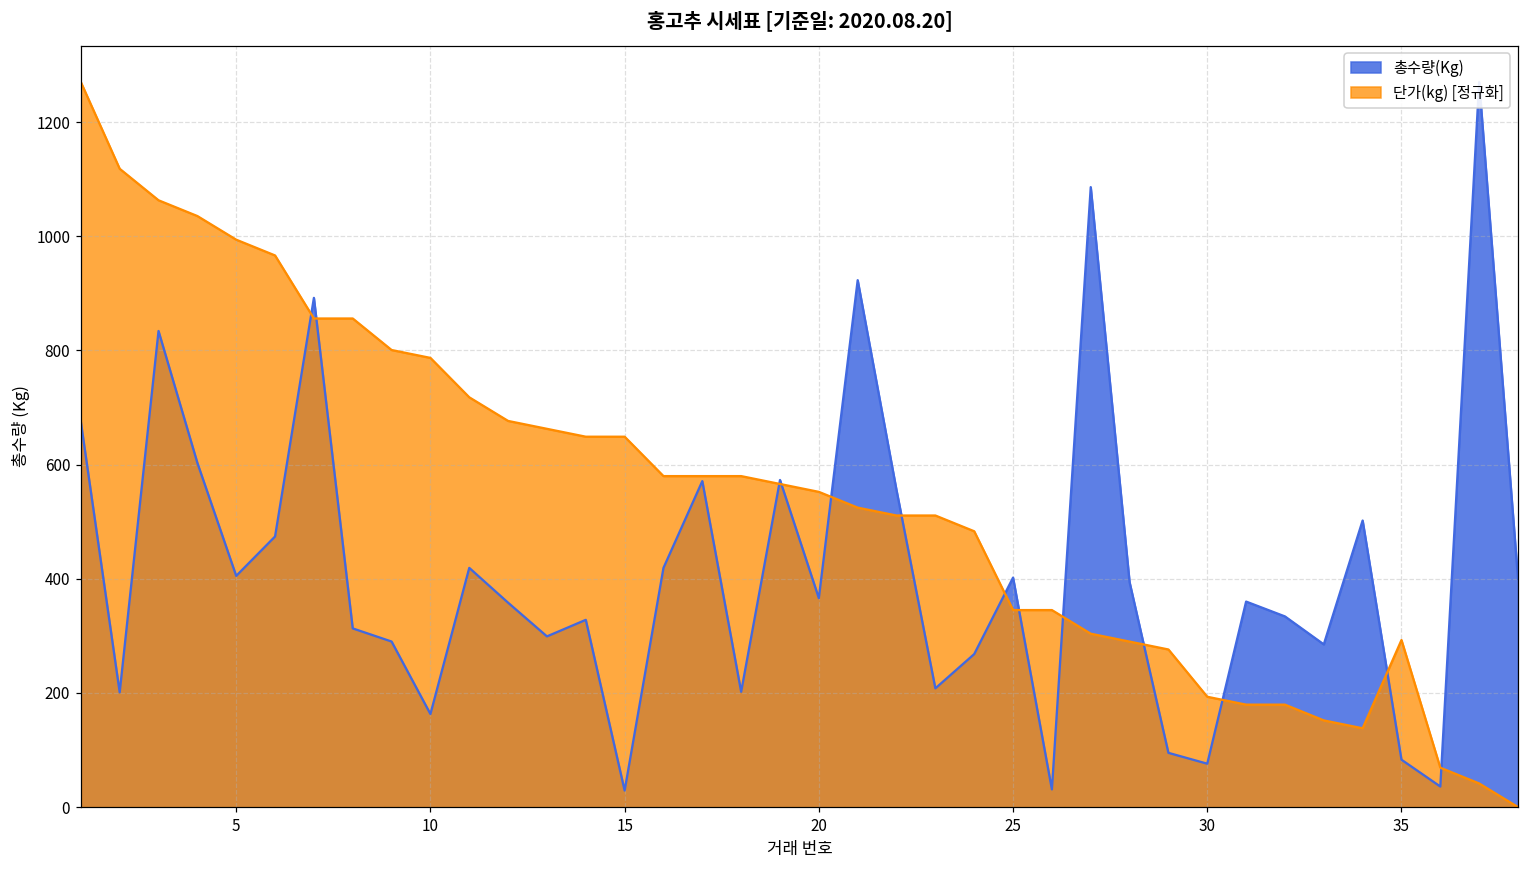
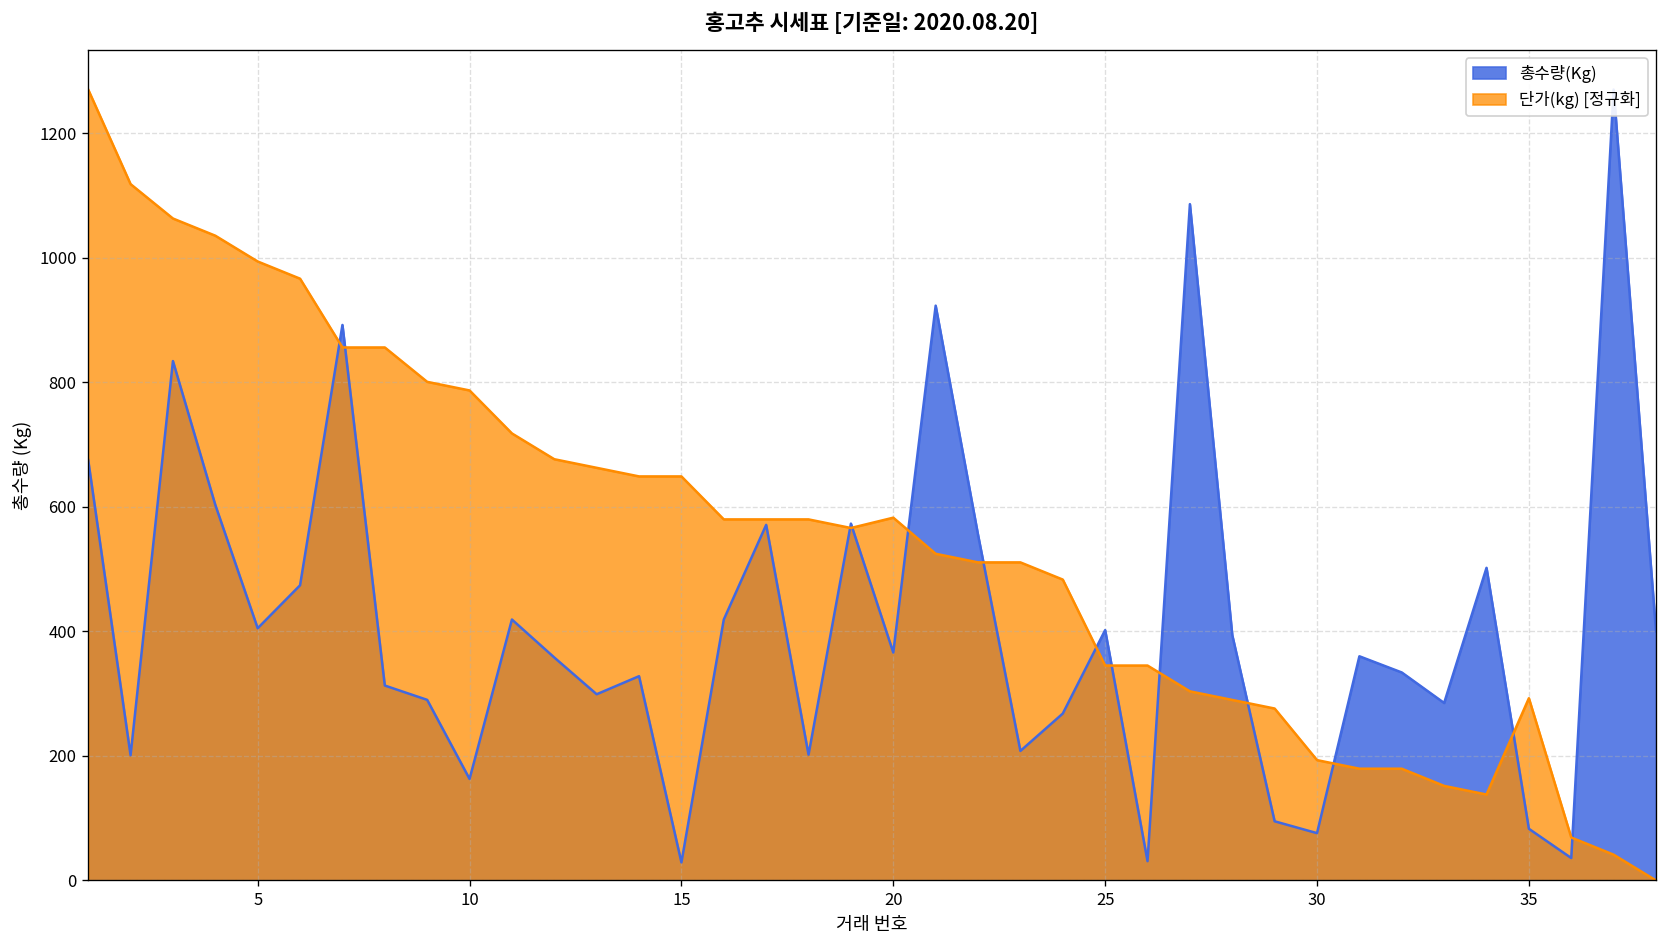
  {
    "총수량(Kg)": {
      "5": 410,
      "10": 160,
      "15": 30,
      "20": 370,
      "25": 400,
      "30": 80,
      "35": 80
    },
    "단가(kg) [정규화]": {
      "5": 990,
      "10": 790,
      "15": 650,
-     "20": 550,
+     "20": 580,
      "25": 350,
      "30": 190,
      "35": 290
    }
  }
